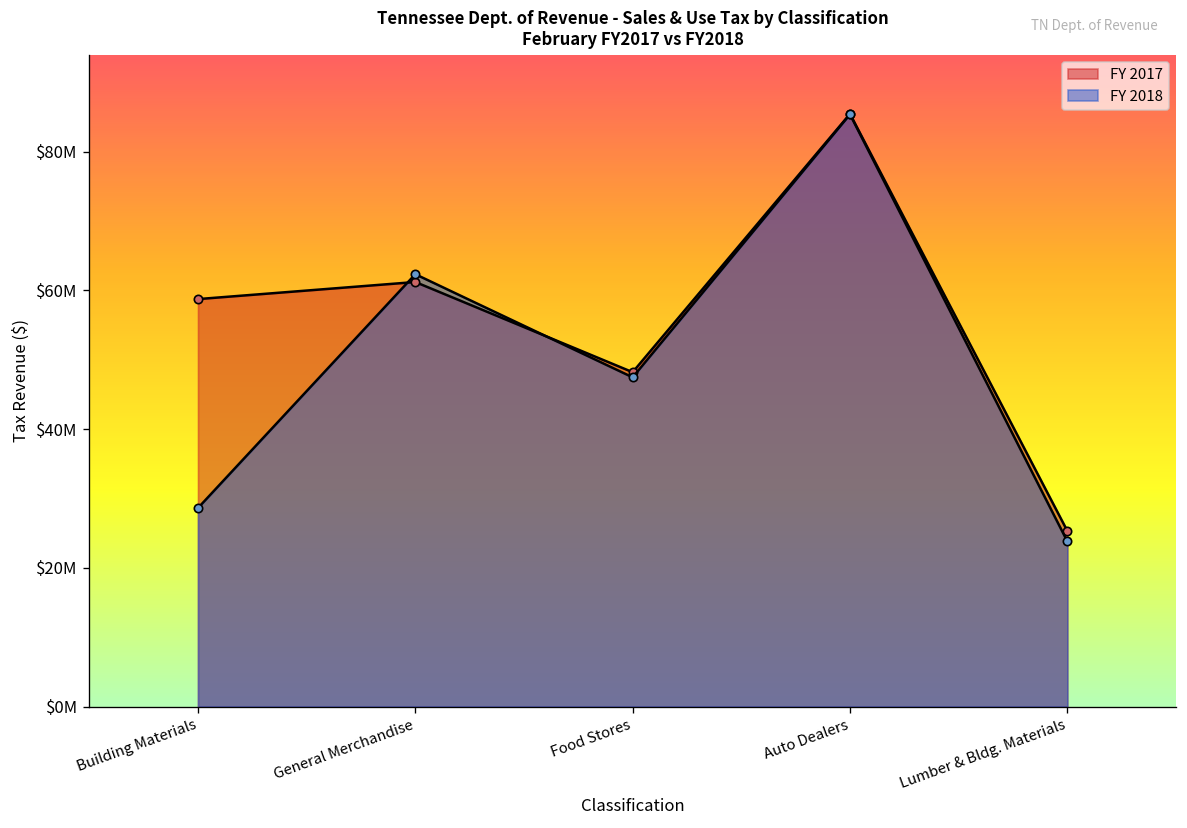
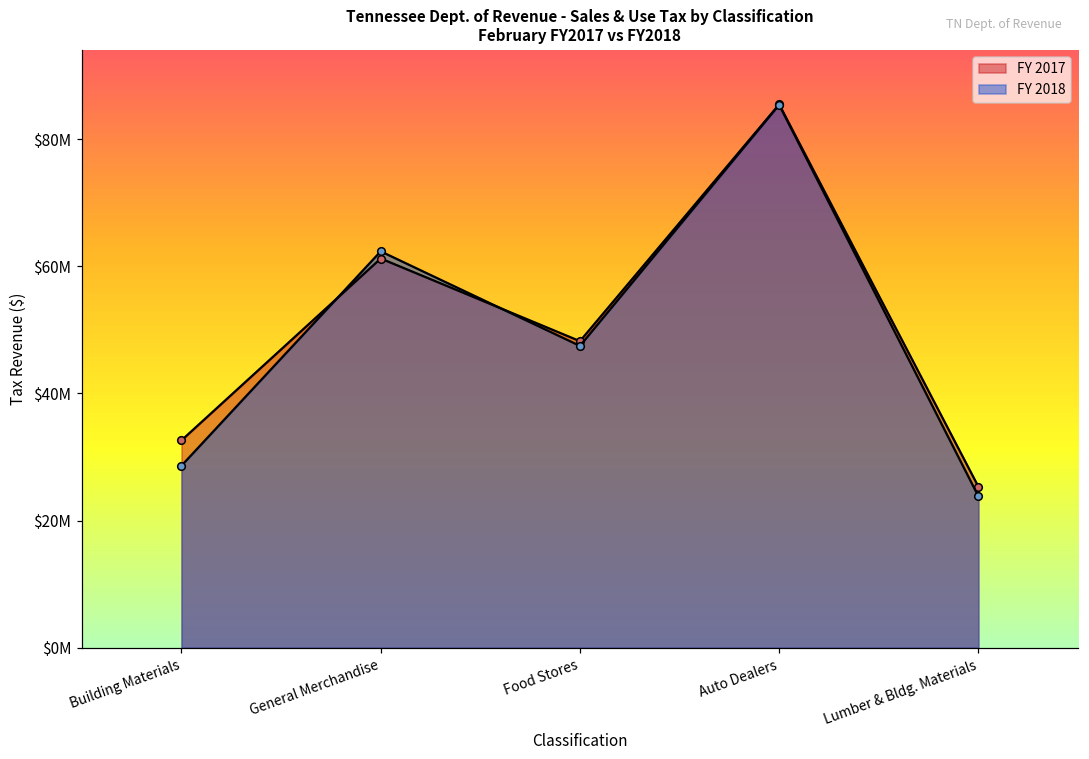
  {
    "FY 2017": {
-     "Building Materials": "$59000000",
+     "Building Materials": "$33000000",
      "General Merchandise": "$61000000",
      "Food Stores": "$48000000",
      "Lumber & Bldg. Materials": "$25000000"
    },
    "FY 2018": {
      "Building Materials": "$29000000",
      "General Merchandise": "$62000000",
      "Food Stores": "$47000000",
      "Lumber & Bldg. Materials": "$24000000"
    }
  }
